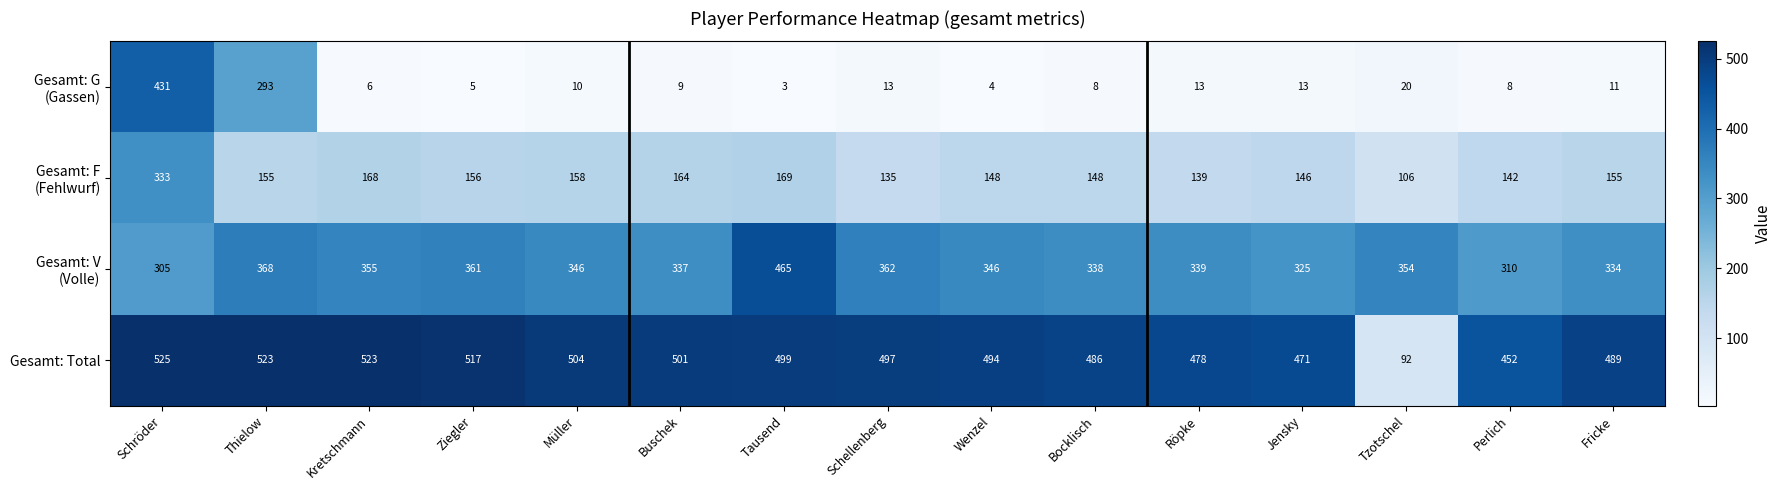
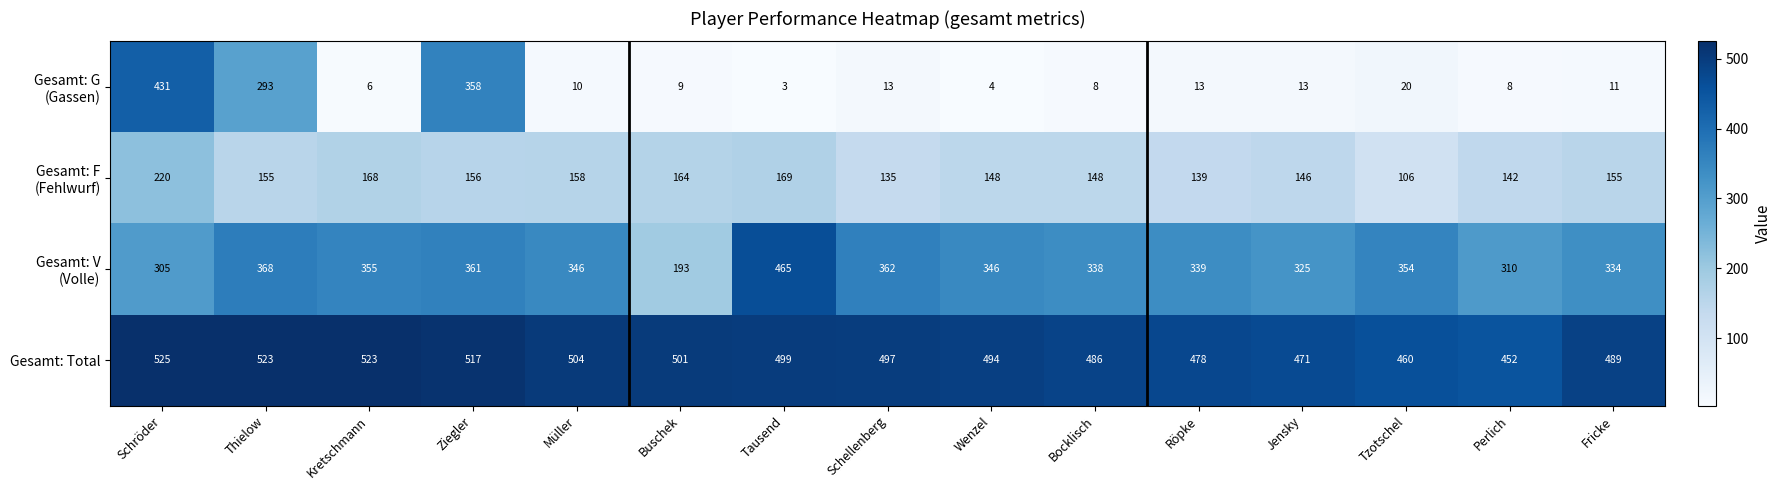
  {
    "Gesamt: G (Gassen)": {
      "Schröder": 431,
      "Thielow": 293,
      "Kretschmann": 6,
-     "Ziegler": 5,
+     "Ziegler": 358,
      "Müller": 10,
      "Buschek": 9,
      "Tausend": 3,
      "Schellenberg": 13,
      "Wenzel": 4,
      "Bocklisch": 8,
      "Röpke": 13,
      "Jensky": 13,
      "Tzotschel": 20,
      "Perlich": 8,
      "Fricke": 11
    },
    "Gesamt: F (Fehlwurf)": {
-     "Schröder": 333,
+     "Schröder": 220,
      "Thielow": 155,
      "Kretschmann": 168,
      "Ziegler": 156,
      "Müller": 158,
      "Buschek": 164,
      "Tausend": 169,
      "Schellenberg": 135,
      "Wenzel": 148,
      "Bocklisch": 148,
      "Röpke": 139,
      "Jensky": 146,
      "Tzotschel": 106,
      "Perlich": 142,
      "Fricke": 155
    },
    "Gesamt: V (Volle)": {
      "Schröder": 305,
      "Thielow": 368,
      "Kretschmann": 355,
      "Ziegler": 361,
      "Müller": 346,
-     "Buschek": 337,
+     "Buschek": 193,
      "Tausend": 465,
      "Schellenberg": 362,
      "Wenzel": 346,
      "Bocklisch": 338,
      "Röpke": 339,
      "Jensky": 325,
      "Tzotschel": 354,
      "Perlich": 310,
      "Fricke": 334
    },
    "Gesamt: Total": {
      "Schröder": 525,
      "Thielow": 523,
      "Kretschmann": 523,
      "Ziegler": 517,
      "Müller": 504,
      "Buschek": 501,
      "Tausend": 499,
      "Schellenberg": 497,
      "Wenzel": 494,
      "Bocklisch": 486,
      "Röpke": 478,
      "Jensky": 471,
-     "Tzotschel": 92,
+     "Tzotschel": 460,
      "Perlich": 452,
      "Fricke": 489
    }
  }
